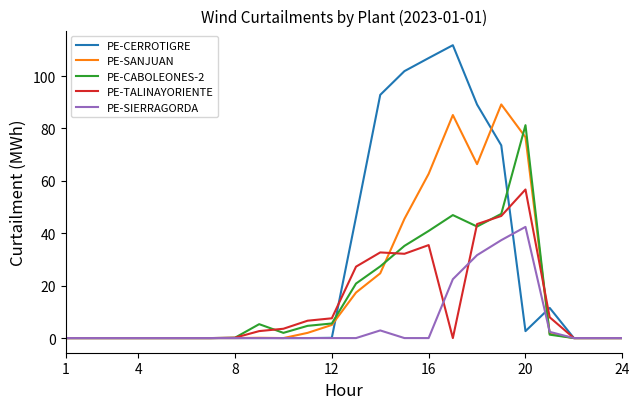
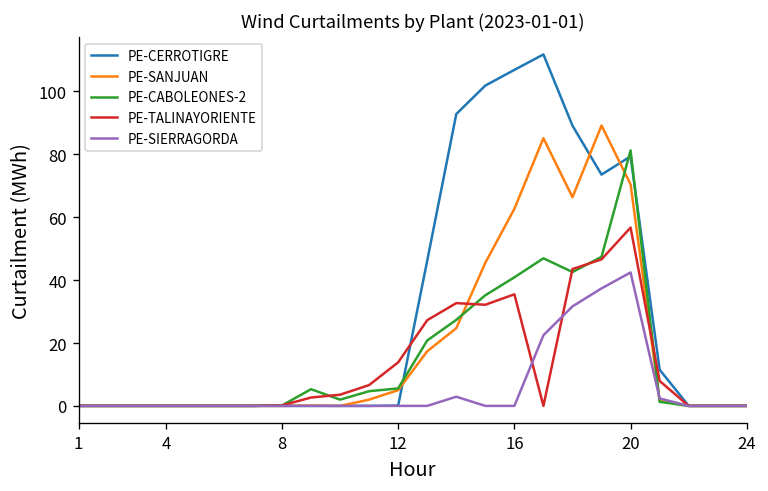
  {
    "PE-CERROTIGRE": {
      "16": 107,
-     "20": 3
+     "20": 79
    },
    "PE-SANJUAN": {
      "16": 63,
-     "20": 77
+     "20": 70
    },
    "PE-CABOLEONES-2": {
      "16": 41,
      "20": 81
    },
    "PE-TALINAYORIENTE": {
-     "12": 8,
+     "12": 14,
      "16": 35,
      "20": 57
    },
    "PE-SIERRAGORDA": {
      "16": 0,
      "20": 42
    }
  }
